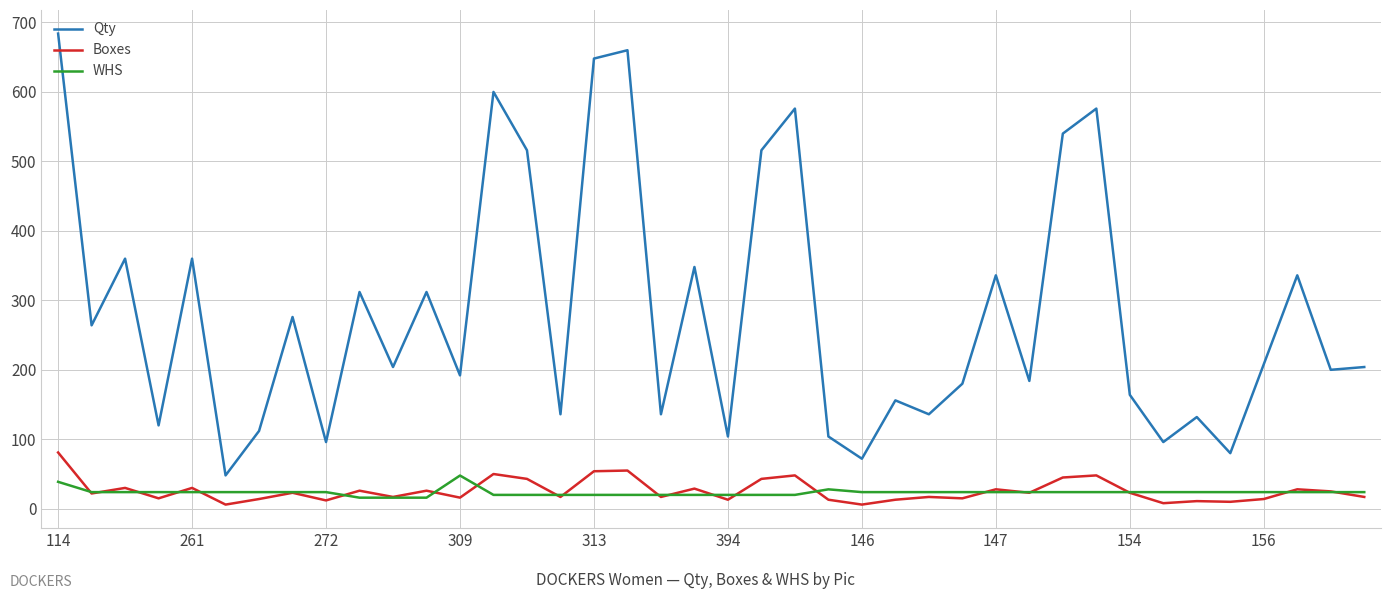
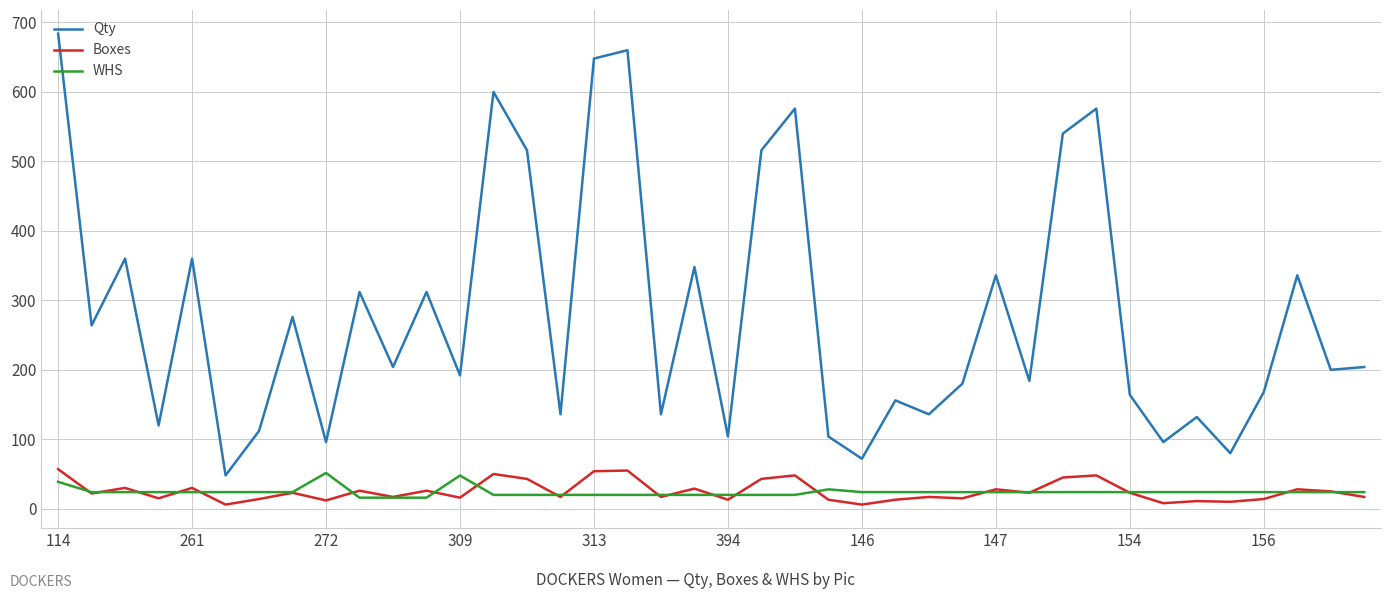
  {
    "Qty": {
      "114": 680,
      "261": 360,
      "272": 100,
      "309": 190,
      "313": 650,
      "394": 100,
      "146": 70,
      "147": 340,
      "154": 160,
-     "156": 210
+     "156": 170
    },
    "Boxes": {
-     "114": 80,
+     "114": 60,
      "261": 30,
      "272": 10,
      "309": 20,
      "313": 50,
      "394": 10,
      "146": 10,
      "147": 30,
      "156": 10
    },
    "WHS": {
      "114": 40,
      "261": 20,
-     "272": 20,
+     "272": 50,
      "309": 50,
      "313": 20,
      "394": 20,
      "146": 20,
      "147": 20,
      "156": 20
    }
  }
